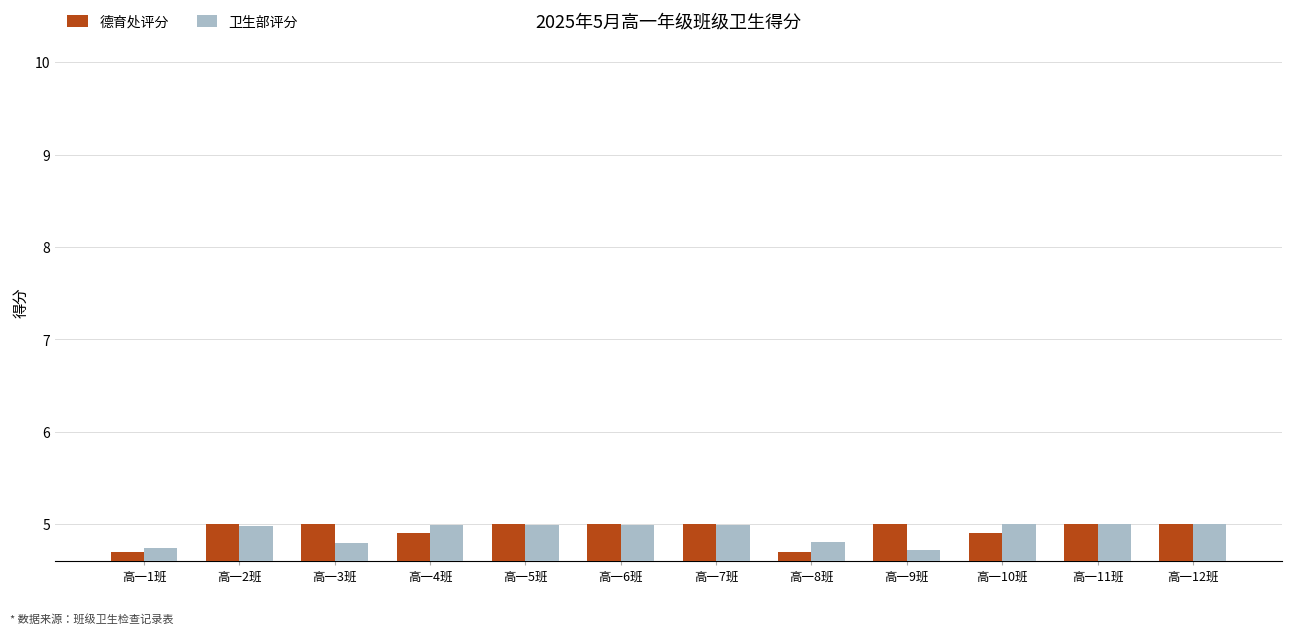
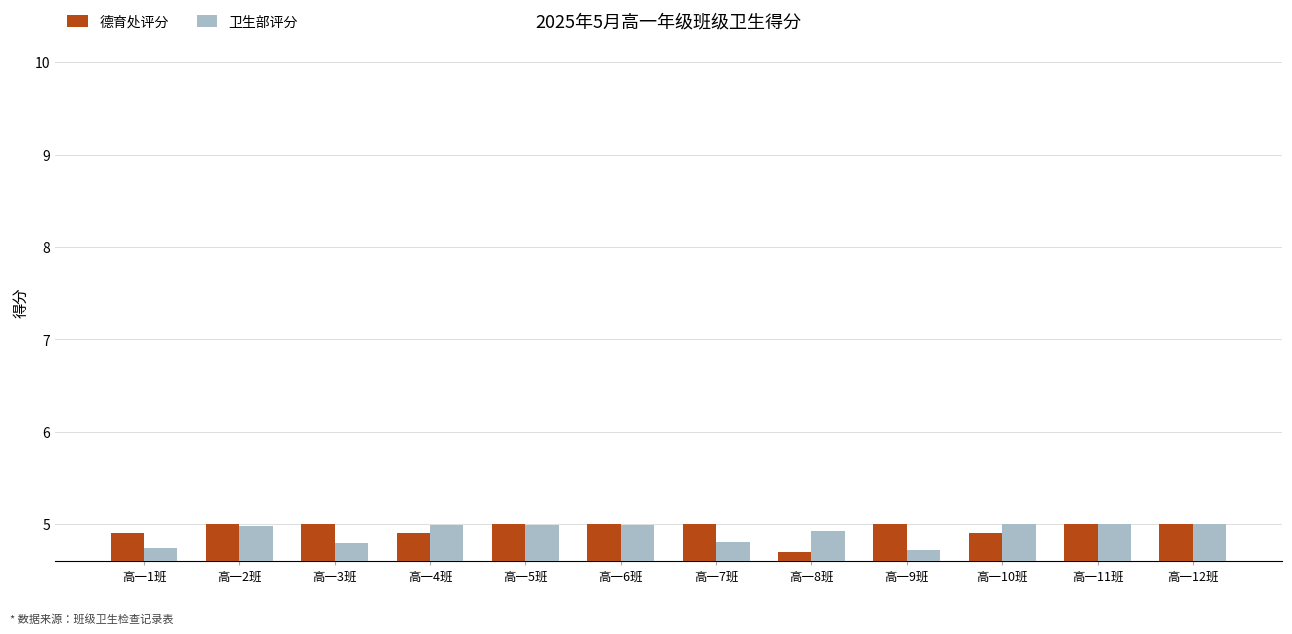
  {
    "德育处评分": {
-     "高一1班": 4.7,
+     "高一1班": 4.9,
      "高一2班": 5.0,
      "高一3班": 5.0,
      "高一4班": 4.9,
      "高一5班": 5.0,
      "高一6班": 5.0,
      "高一7班": 5.0,
      "高一8班": 4.7,
      "高一9班": 5.0,
      "高一10班": 4.9,
      "高一11班": 5.0,
      "高一12班": 5.0
    },
    "卫生部评分": {
      "高一1班": 4.7,
      "高一2班": 5.0,
      "高一3班": 4.8,
      "高一4班": 5.0,
      "高一5班": 5.0,
      "高一6班": 5.0,
-     "高一7班": 5.0,
-     "高一8班": 4.8,
+     "高一7班": 4.8,
+     "高一8班": 4.9,
      "高一9班": 4.7,
      "高一10班": 5.0,
      "高一11班": 5.0,
      "高一12班": 5.0
    }
  }
